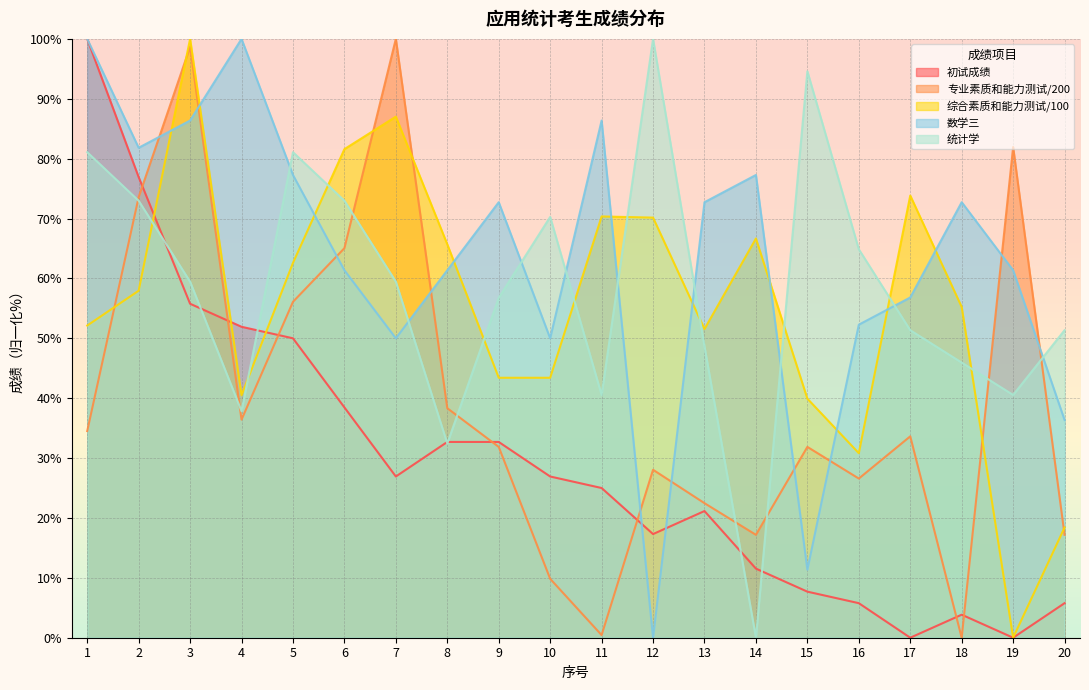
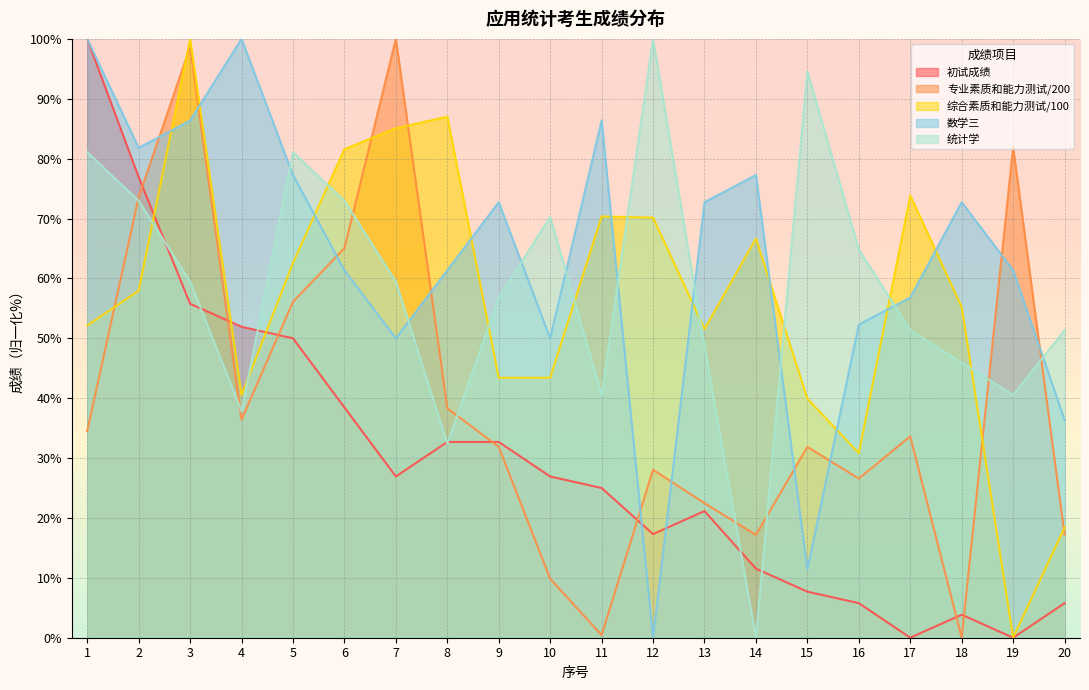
  {
    "综合素质和能力测试/100": {
      "1": "52%",
      "2": "58%",
      "3": "100%",
      "4": "41%",
      "5": "63%",
      "6": "82%",
-     "7": "87%",
-     "8": "66%",
+     "7": "85%",
+     "8": "87%",
      "9": "43%",
      "10": "43%",
      "11": "70%",
      "12": "70%",
      "13": "52%",
      "14": "67%",
      "15": "40%",
      "16": "31%",
      "17": "74%",
      "18": "55%",
      "20": "18%"
    }
  }
